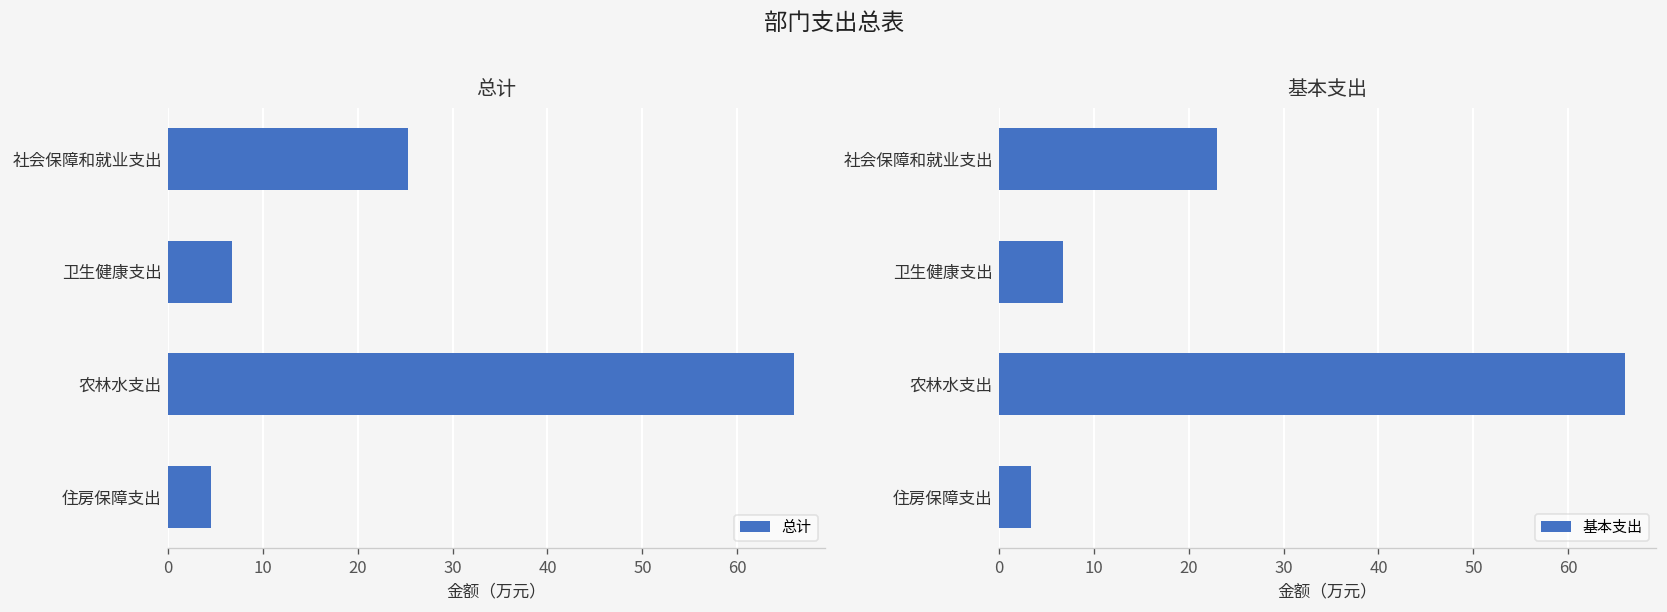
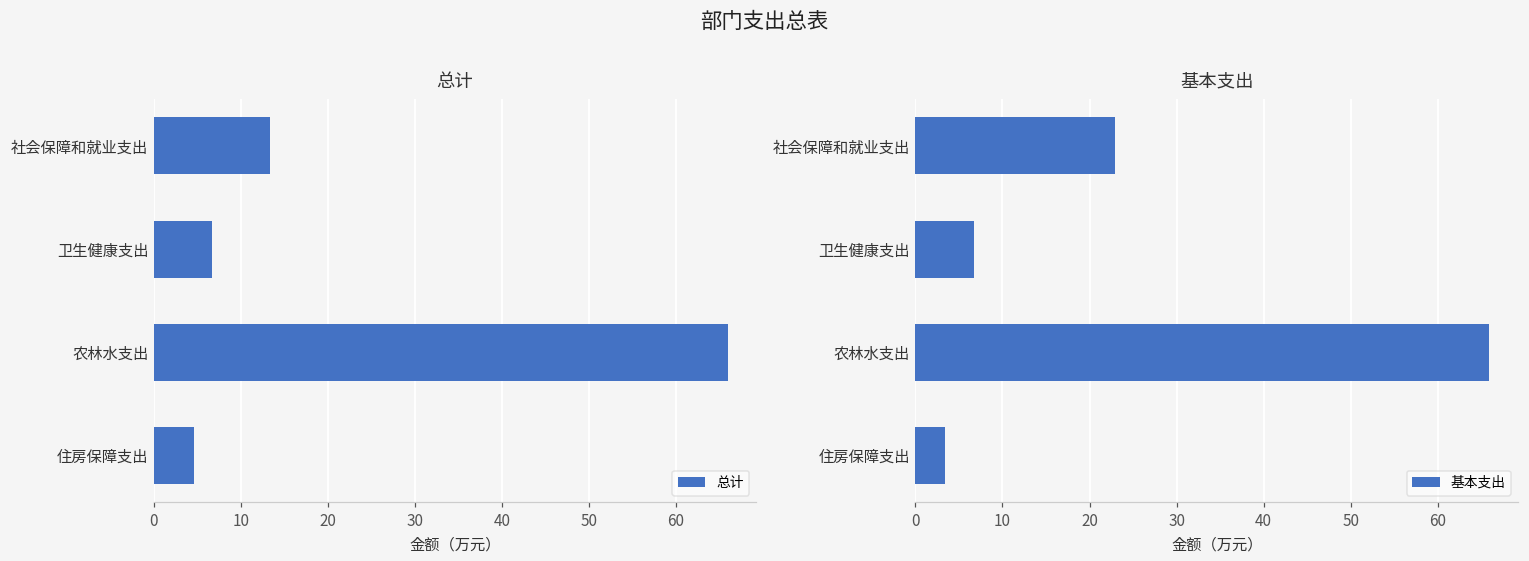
  {
    "总计": {
-     "社会保障和就业支出": 25,
+     "社会保障和就业支出": 13,
      "卫生健康支出": 7,
      "农林水支出": 66,
      "住房保障支出": 5
    },
    "基本支出": {
      "社会保障和就业支出": 23,
      "卫生健康支出": 7,
      "农林水支出": 66,
      "住房保障支出": 3
    }
  }
